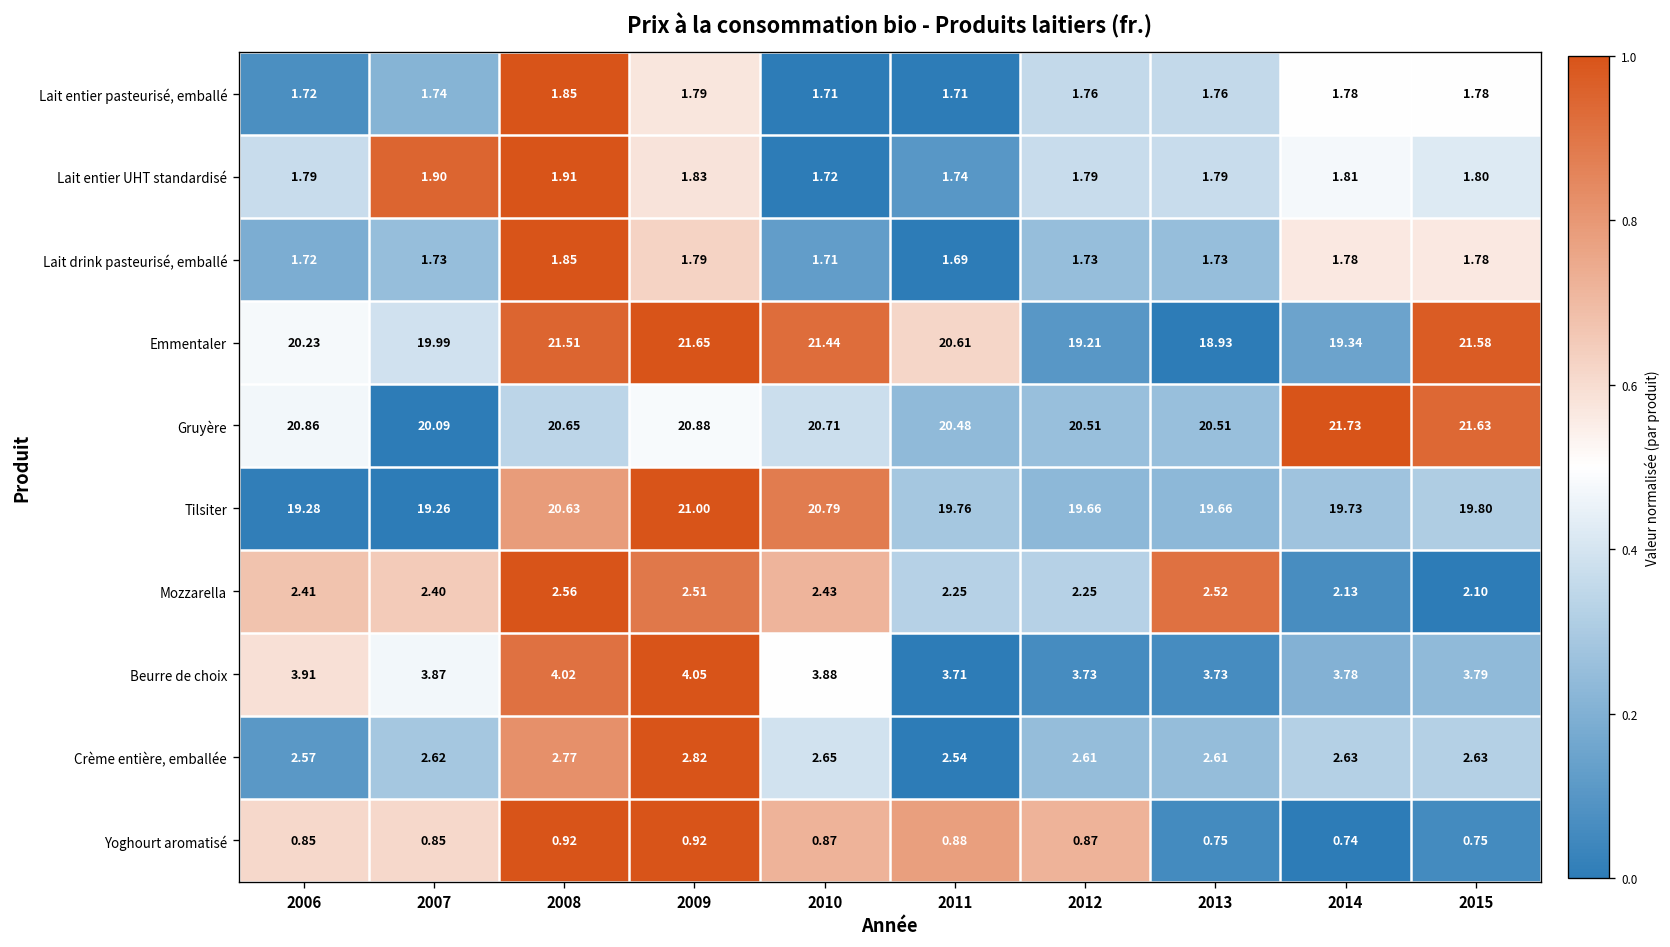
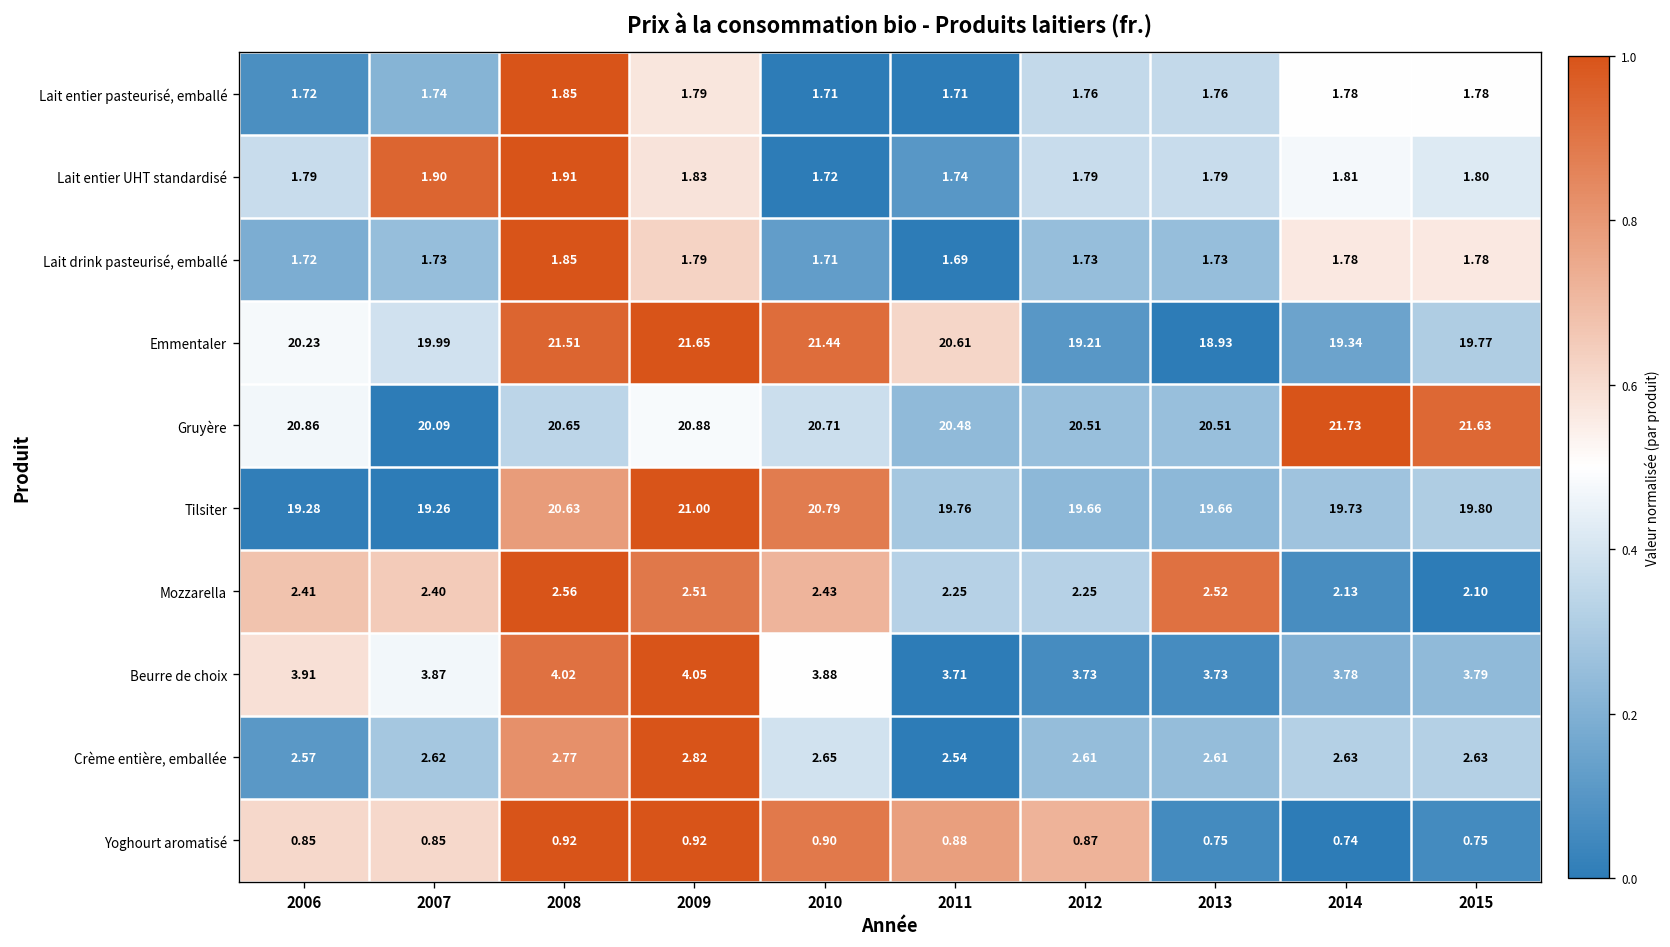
  {
    "Lait entier pasteurisé, emballé": {
      "2006": 1.72,
      "2007": 1.74,
      "2008": 1.85,
      "2009": 1.79,
      "2010": 1.71,
      "2011": 1.71,
      "2012": 1.76,
      "2013": 1.76,
      "2014": 1.78,
      "2015": 1.78
    },
    "Lait entier UHT standardisé": {
      "2006": 1.79,
      "2007": 1.90,
      "2008": 1.91,
      "2009": 1.83,
      "2010": 1.72,
      "2011": 1.74,
      "2012": 1.79,
      "2013": 1.79,
      "2014": 1.81,
      "2015": 1.80
    },
    "Lait drink pasteurisé, emballé": {
      "2006": 1.72,
      "2007": 1.73,
      "2008": 1.85,
      "2009": 1.79,
      "2010": 1.71,
      "2011": 1.69,
      "2012": 1.73,
      "2013": 1.73,
      "2014": 1.78,
      "2015": 1.78
    },
    "Emmentaler": {
      "2006": 20.23,
      "2007": 19.99,
      "2008": 21.51,
      "2009": 21.65,
      "2010": 21.44,
      "2011": 20.61,
      "2012": 19.21,
      "2013": 18.93,
      "2014": 19.34,
-     "2015": 21.58
+     "2015": 19.77
    },
    "Gruyère": {
      "2006": 20.86,
      "2007": 20.09,
      "2008": 20.65,
      "2009": 20.88,
      "2010": 20.71,
      "2011": 20.48,
      "2012": 20.51,
      "2013": 20.51,
      "2014": 21.73,
      "2015": 21.63
    },
    "Tilsiter": {
      "2006": 19.28,
      "2007": 19.26,
      "2008": 20.63,
      "2009": 21.00,
      "2010": 20.79,
      "2011": 19.76,
      "2012": 19.66,
      "2013": 19.66,
      "2014": 19.73,
      "2015": 19.80
    },
    "Mozzarella": {
      "2006": 2.41,
      "2007": 2.40,
      "2008": 2.56,
      "2009": 2.51,
      "2010": 2.43,
      "2011": 2.25,
      "2012": 2.25,
      "2013": 2.52,
      "2014": 2.13,
      "2015": 2.10
    },
    "Beurre de choix": {
      "2006": 3.91,
      "2007": 3.87,
      "2008": 4.02,
      "2009": 4.05,
      "2010": 3.88,
      "2011": 3.71,
      "2012": 3.73,
      "2013": 3.73,
      "2014": 3.78,
      "2015": 3.79
    },
    "Crème entière, emballée": {
      "2006": 2.57,
      "2007": 2.62,
      "2008": 2.77,
      "2009": 2.82,
      "2010": 2.65,
      "2011": 2.54,
      "2012": 2.61,
      "2013": 2.61,
      "2014": 2.63,
      "2015": 2.63
    },
    "Yoghourt aromatisé": {
      "2006": 0.85,
      "2007": 0.85,
      "2008": 0.92,
      "2009": 0.92,
-     "2010": 0.87,
+     "2010": 0.90,
      "2011": 0.88,
      "2012": 0.87,
      "2013": 0.75,
      "2014": 0.74,
      "2015": 0.75
    }
  }
